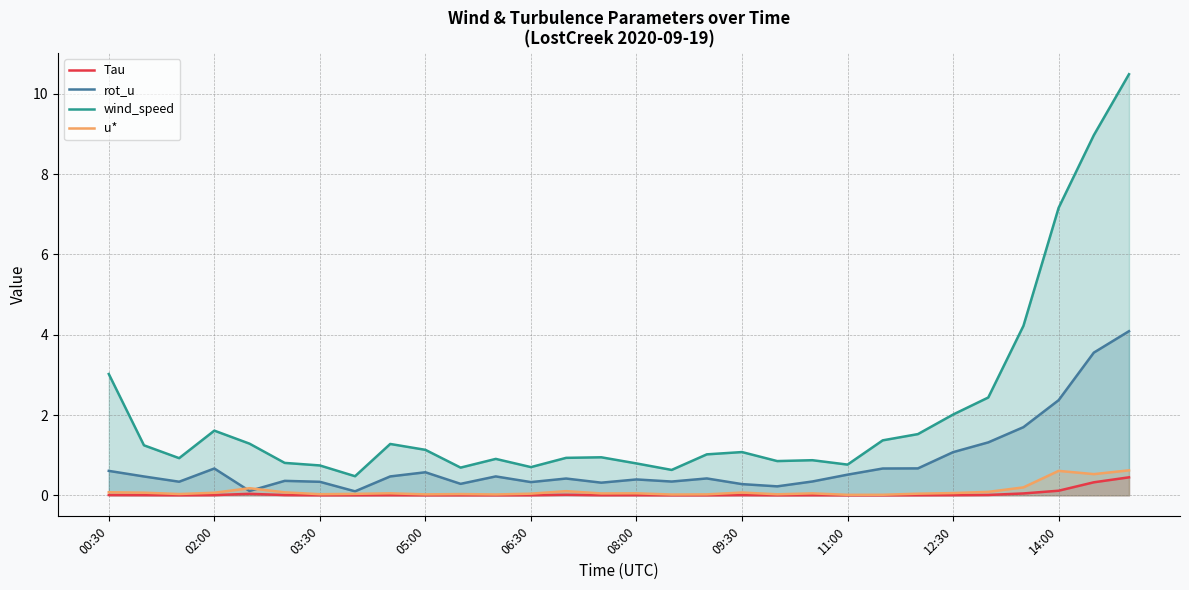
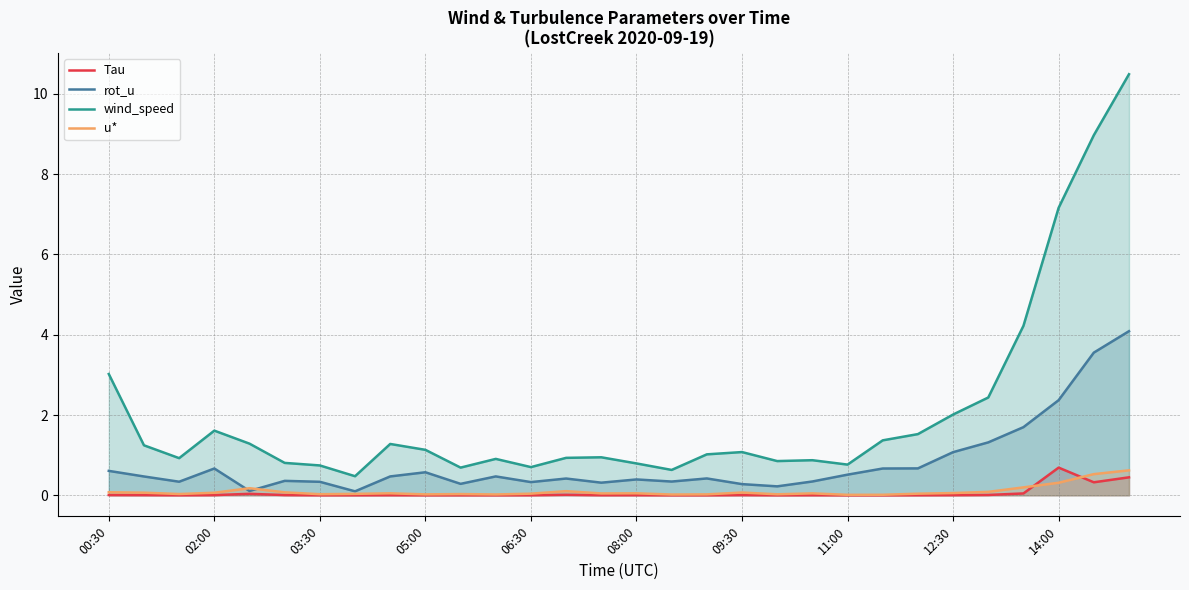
  {
    "Tau": {
      "00:30": 0.0,
      "09:30": 0.0,
-     "14:00": 0.1
+     "14:00": 0.7
    },
    "u*": {
      "00:30": 0.1,
      "09:30": 0.1,
-     "14:00": 0.6
+     "14:00": 0.3
    }
  }
